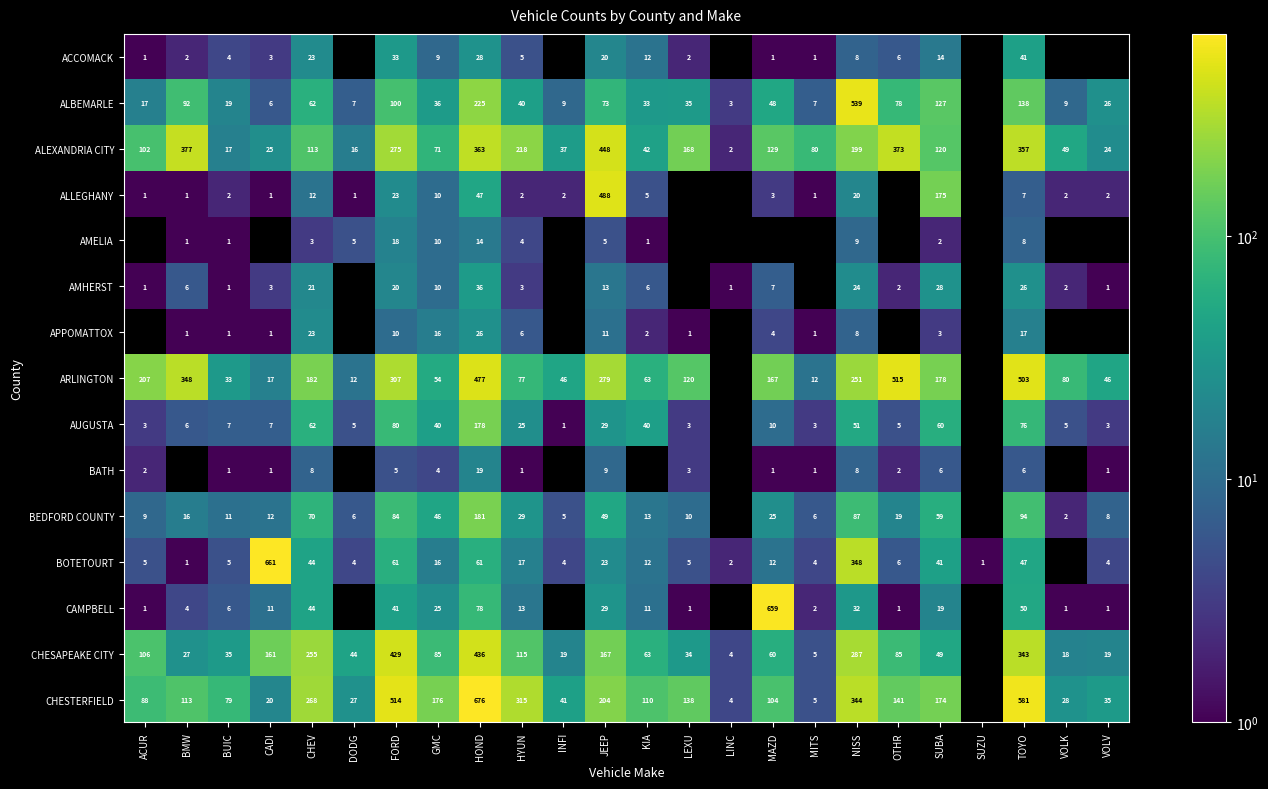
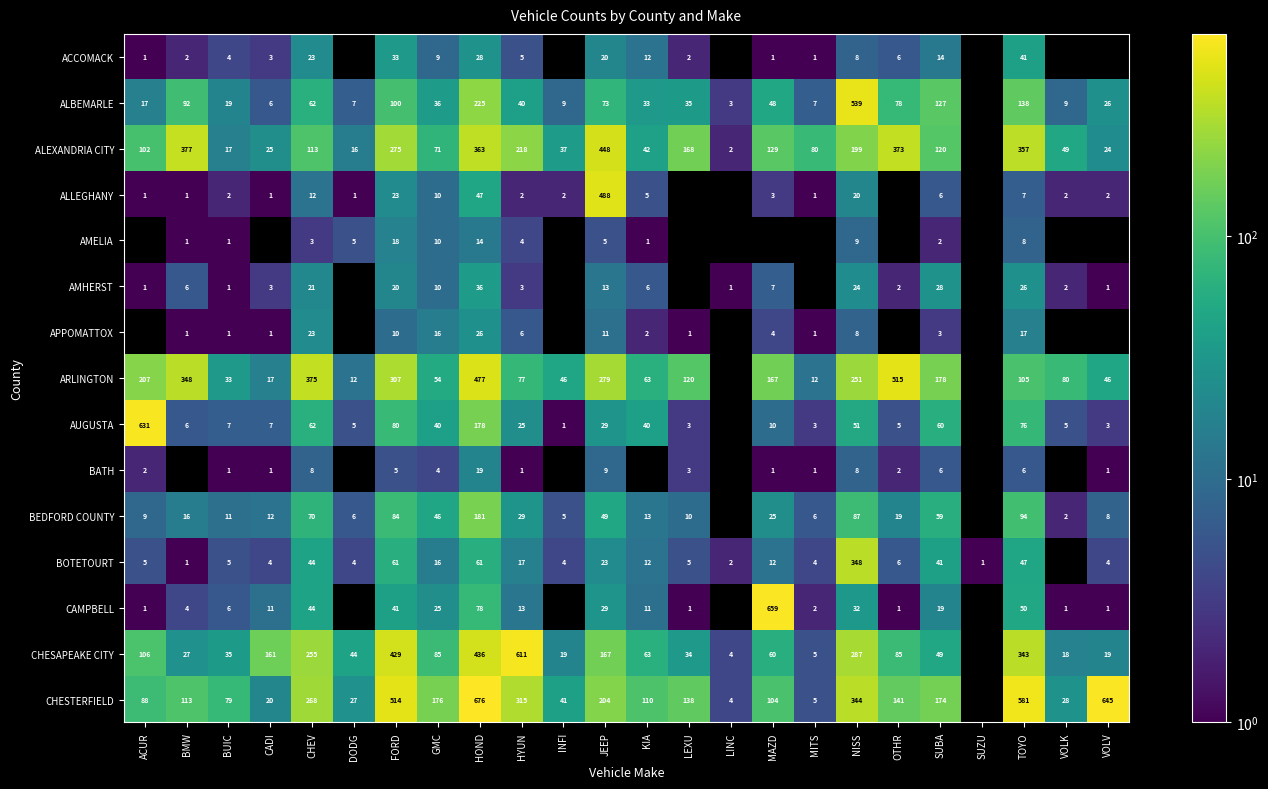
  {
    "ALLEGHANY": {
      "ACUR": 1,
      "BMW": 1,
      "BUIC": 2,
      "CADI": 1,
      "CHEV": 12,
      "DODG": 1,
      "FORD": 23,
      "GMC": 10,
      "HOND": 47,
      "HYUN": 2,
      "INFI": 2,
      "JEEP": 488,
      "KIA": 5,
      "MAZD": 3,
      "MITS": 1,
      "NISS": 20,
-     "SUBA": 175,
+     "SUBA": 6,
      "TOYO": 7,
      "VOLK": 2,
      "VOLV": 2
    },
    "ARLINGTON": {
      "ACUR": 207,
      "BMW": 348,
      "BUIC": 33,
      "CADI": 17,
-     "CHEV": 182,
+     "CHEV": 375,
      "DODG": 12,
      "FORD": 307,
      "GMC": 54,
      "HOND": 477,
      "HYUN": 77,
      "INFI": 46,
      "JEEP": 279,
      "KIA": 63,
      "LEXU": 120,
      "MAZD": 167,
      "MITS": 12,
      "NISS": 251,
      "OTHR": 515,
      "SUBA": 178,
-     "TOYO": 503,
+     "TOYO": 105,
      "VOLK": 80,
      "VOLV": 46
    },
    "AUGUSTA": {
-     "ACUR": 3,
+     "ACUR": 631,
      "BMW": 6,
      "BUIC": 7,
      "CADI": 7,
      "CHEV": 62,
      "DODG": 5,
      "FORD": 80,
      "GMC": 40,
      "HOND": 178,
      "HYUN": 25,
      "INFI": 1,
      "JEEP": 29,
      "KIA": 40,
      "LEXU": 3,
      "MAZD": 10,
      "MITS": 3,
      "NISS": 51,
      "OTHR": 5,
      "SUBA": 60,
      "TOYO": 76,
      "VOLK": 5,
      "VOLV": 3
    },
    "BOTETOURT": {
      "ACUR": 5,
      "BMW": 1,
      "BUIC": 5,
-     "CADI": 661,
+     "CADI": 4,
      "CHEV": 44,
      "DODG": 4,
      "FORD": 61,
      "GMC": 16,
      "HOND": 61,
      "HYUN": 17,
      "INFI": 4,
      "JEEP": 23,
      "KIA": 12,
      "LEXU": 5,
      "LINC": 2,
      "MAZD": 12,
      "MITS": 4,
      "NISS": 348,
      "OTHR": 6,
      "SUBA": 41,
      "SUZU": 1,
      "TOYO": 47,
      "VOLV": 4
    },
    "CHESAPEAKE CITY": {
      "ACUR": 106,
      "BMW": 27,
      "BUIC": 35,
      "CADI": 161,
      "CHEV": 255,
      "DODG": 44,
      "FORD": 429,
      "GMC": 85,
      "HOND": 436,
-     "HYUN": 115,
+     "HYUN": 611,
      "INFI": 19,
      "JEEP": 167,
      "KIA": 63,
      "LEXU": 34,
      "LINC": 4,
      "MAZD": 60,
      "MITS": 5,
      "NISS": 287,
      "OTHR": 85,
      "SUBA": 49,
      "TOYO": 343,
      "VOLK": 18,
      "VOLV": 19
    },
    "CHESTERFIELD": {
      "ACUR": 88,
      "BMW": 113,
      "BUIC": 79,
      "CADI": 20,
      "CHEV": 268,
      "DODG": 27,
      "FORD": 514,
      "GMC": 176,
      "HOND": 676,
      "HYUN": 315,
      "INFI": 41,
      "JEEP": 204,
      "KIA": 110,
      "LEXU": 138,
      "LINC": 4,
      "MAZD": 104,
      "MITS": 5,
      "NISS": 344,
      "OTHR": 141,
      "SUBA": 174,
      "TOYO": 581,
      "VOLK": 28,
-     "VOLV": 35
+     "VOLV": 645
    }
  }
